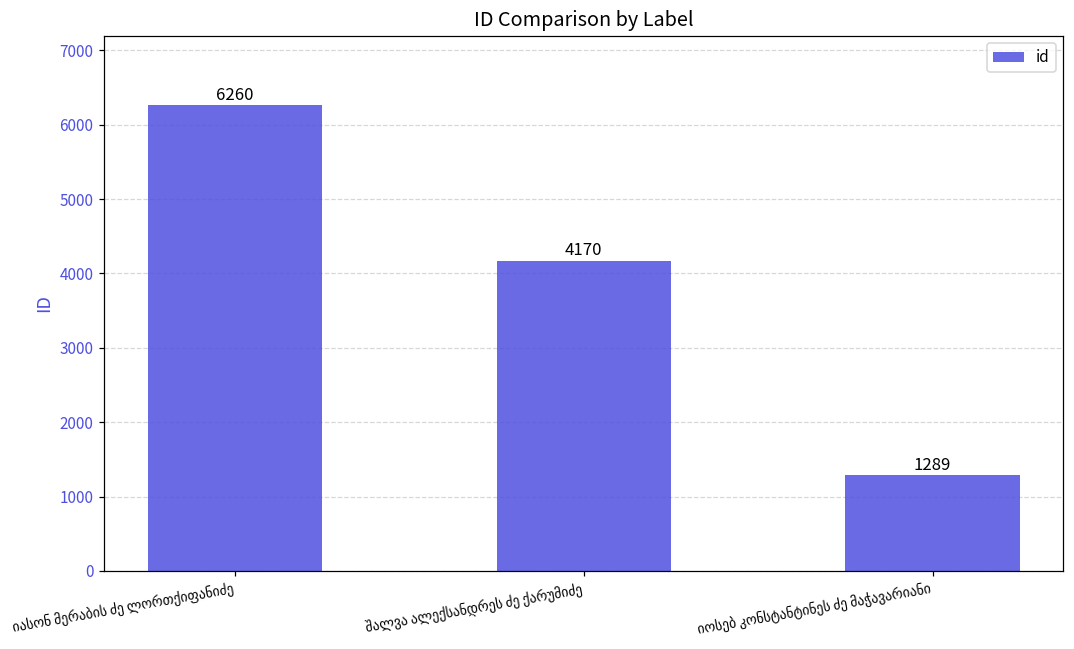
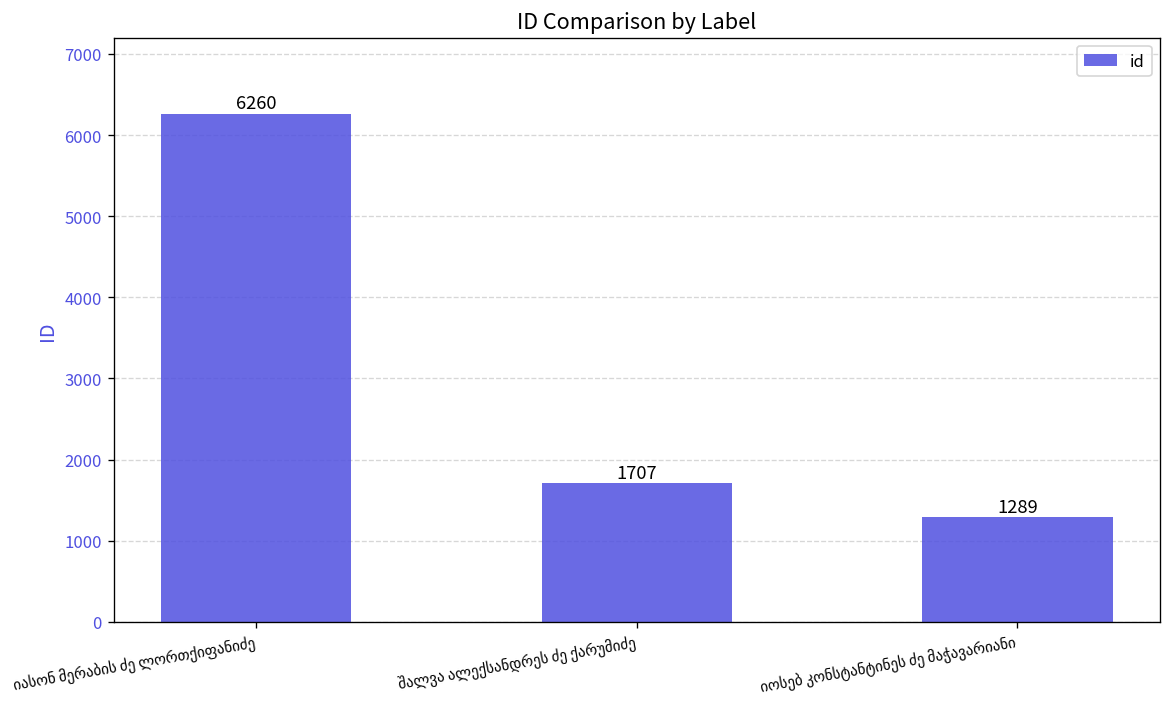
  {
    "იასონ მერაბის ძე ლორთქიფანიძე": 6260,
-   "შალვა ალექსანდრეს ძე ქარუმიძე": 4170,
+   "შალვა ალექსანდრეს ძე ქარუმიძე": 1707,
    "იოსებ კონსტანტინეს ძე მაჭავარიანი": 1289
  }
